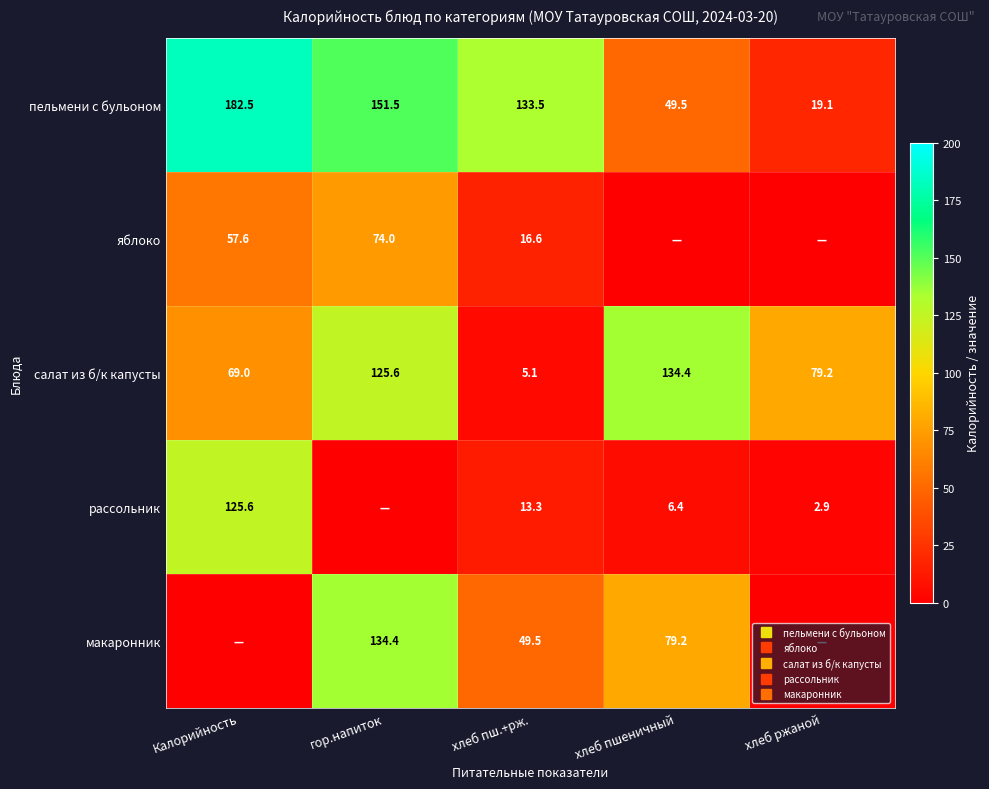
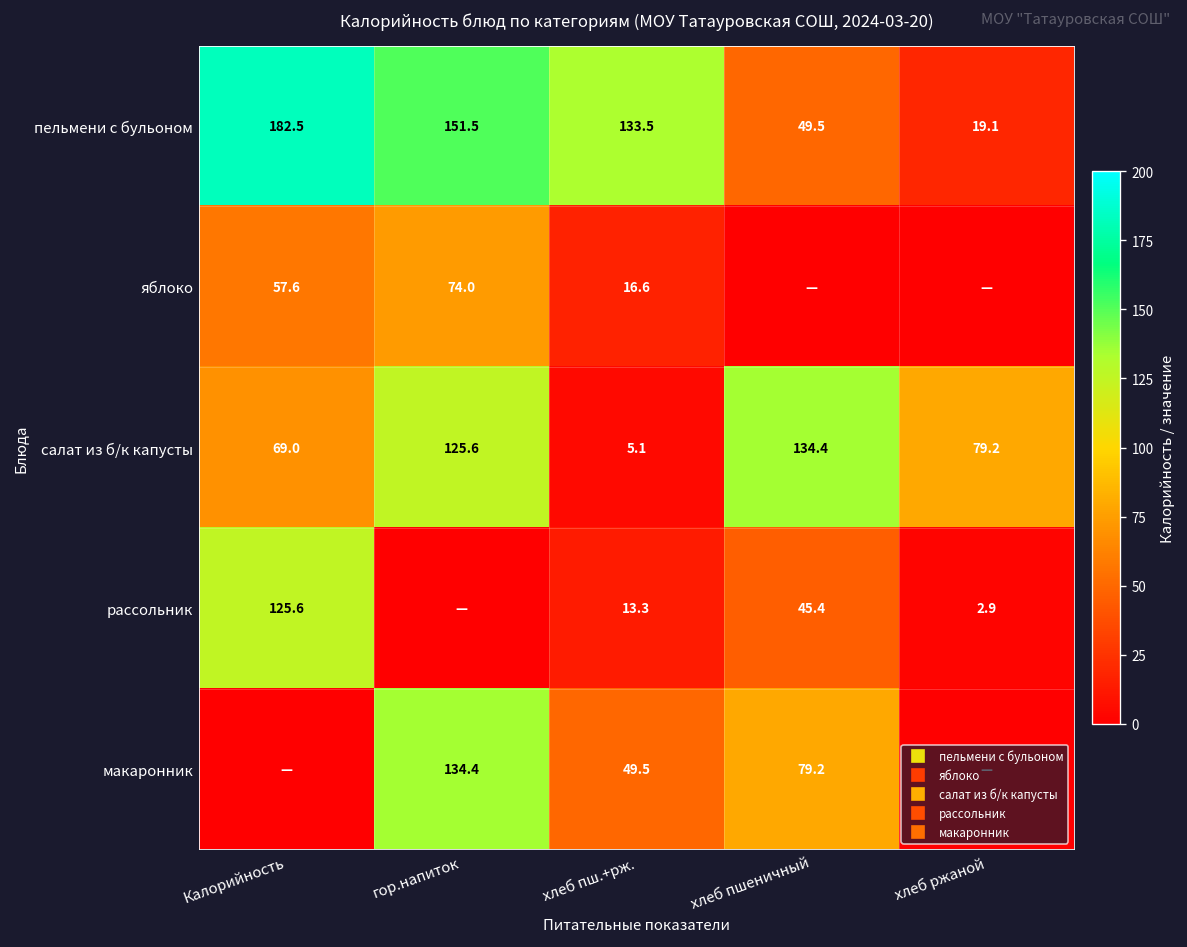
  {
    "пельмени с бульоном": {
      "Калорийность": 182.5,
      "гор.напиток": 151.5,
      "хлеб пш.+рж.": 133.5,
      "хлеб пшеничный": 49.5,
      "хлеб ржаной": 19.1
    },
    "яблоко": {
      "Калорийность": 57.6,
      "гор.напиток": 74.0,
      "хлеб пш.+рж.": 16.6
    },
    "салат из б/к капусты": {
      "Калорийность": 69.0,
      "гор.напиток": 125.6,
      "хлеб пш.+рж.": 5.1,
      "хлеб пшеничный": 134.4,
      "хлеб ржаной": 79.2
    },
    "рассольник": {
      "Калорийность": 125.6,
      "хлеб пш.+рж.": 13.3,
-     "хлеб пшеничный": 6.4,
+     "хлеб пшеничный": 45.4,
      "хлеб ржаной": 2.9
    },
    "макаронник": {
      "гор.напиток": 134.4,
      "хлеб пш.+рж.": 49.5,
      "хлеб пшеничный": 79.2
    }
  }
